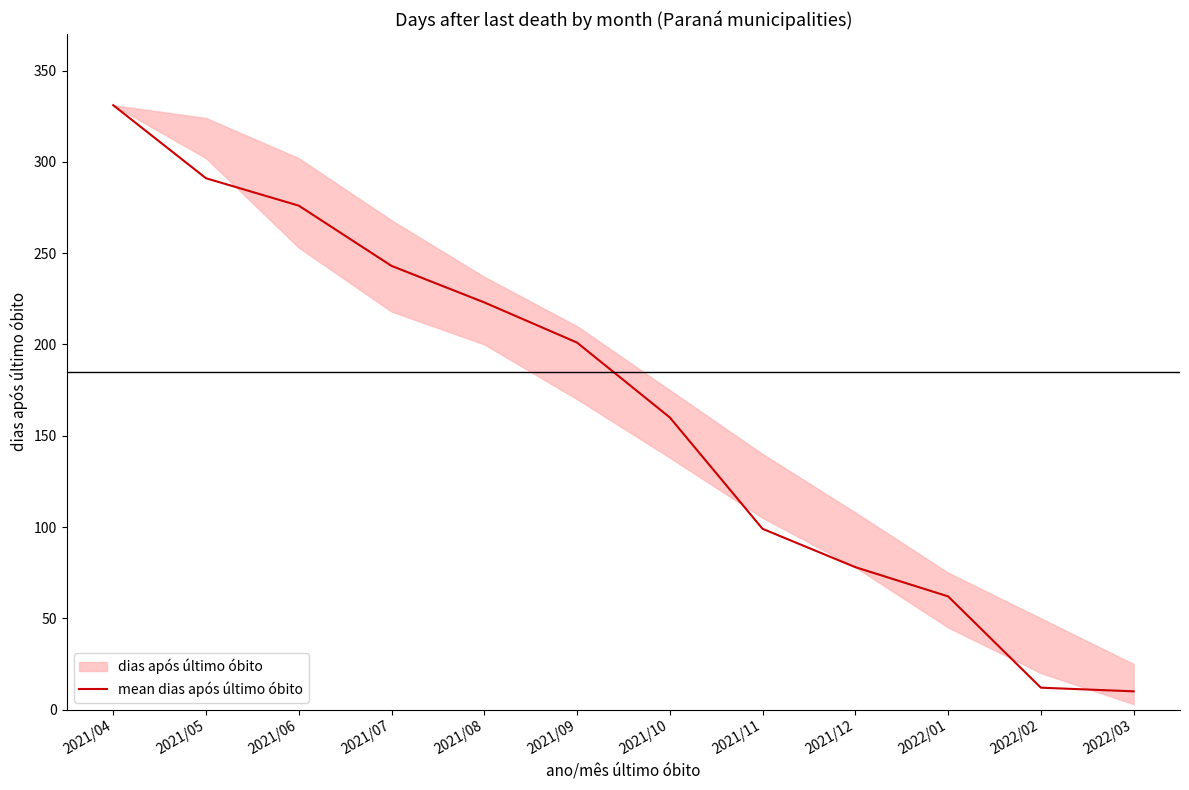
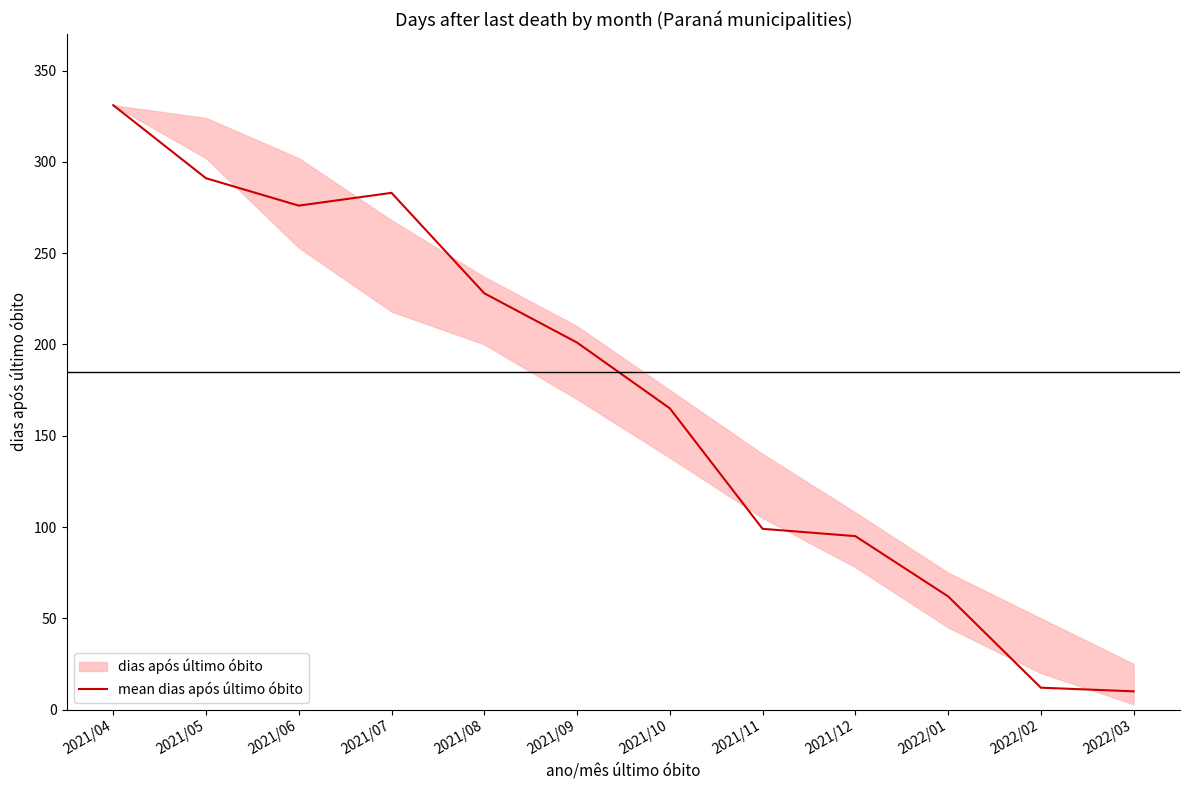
  {
    "mean dias após último óbito": {
      "2021/05": 291,
      "2021/06": 276,
-     "2021/07": 243,
-     "2021/08": 223,
+     "2021/07": 283,
+     "2021/08": 228,
      "2021/09": 201,
-     "2021/10": 160,
+     "2021/10": 165,
      "2021/11": 99,
-     "2021/12": 78,
+     "2021/12": 95,
      "2022/01": 62,
      "2022/02": 12,
      "2022/03": 10
    }
  }
